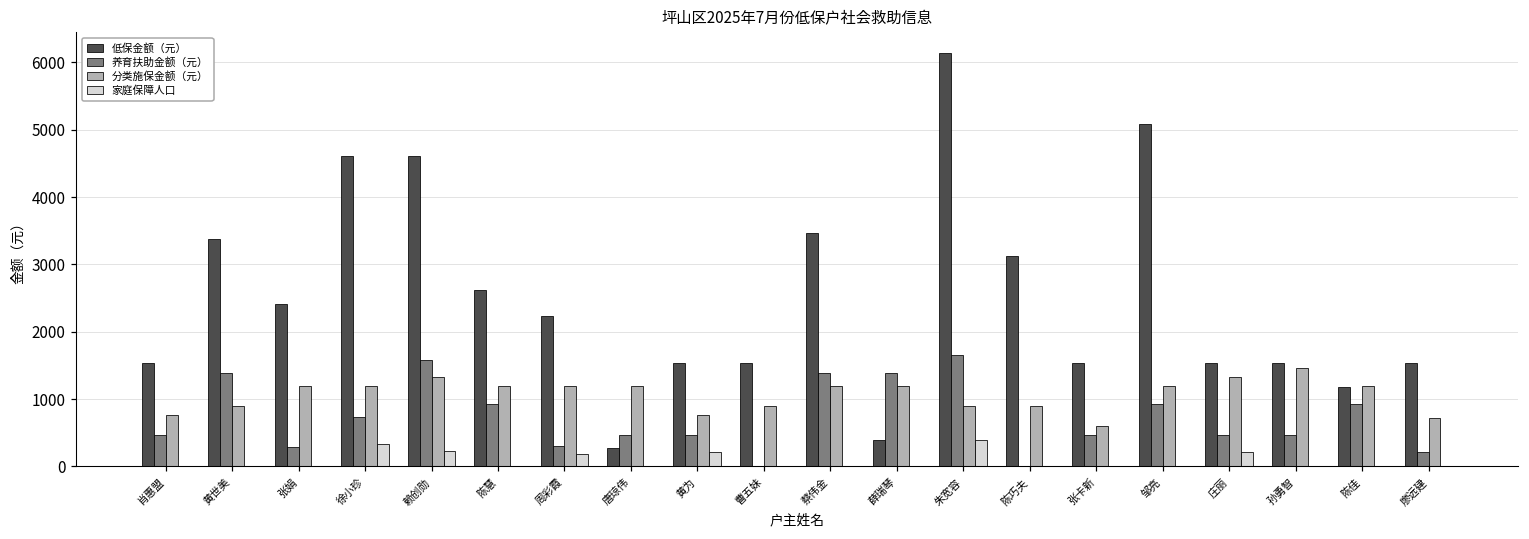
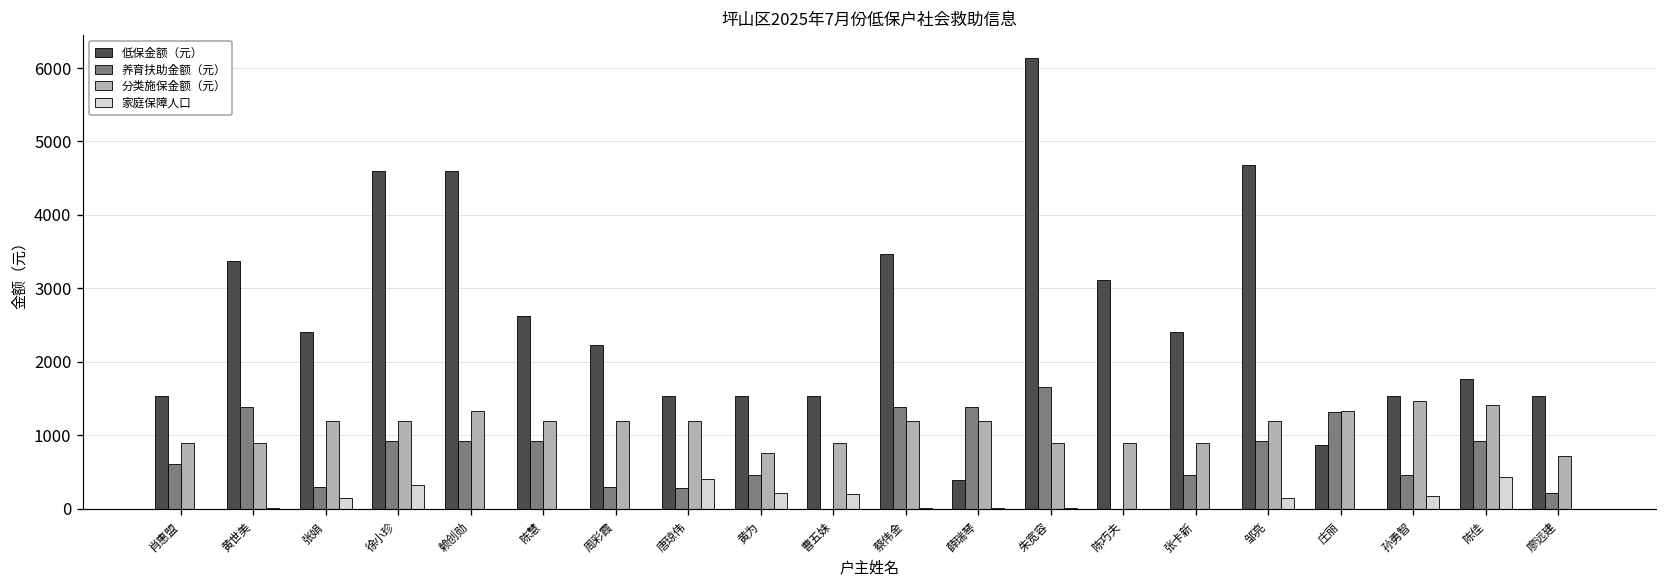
  {
    "低保金额（元）": {
      "肖惠盟": 1500,
      "黄世美": 3400,
      "张娟": 2400,
      "徐小珍": 4600,
      "赖创勋": 4600,
      "陈慧": 2600,
      "周彩霞": 2200,
-     "唐琼伟": 300,
+     "唐琼伟": 1500,
      "黄为": 1500,
      "曹五妹": 1500,
      "蔡伟金": 3500,
      "薛瑞琴": 400,
      "朱宽容": 6100,
      "陈巧夫": 3100,
-     "张卡新": 1500,
-     "邹亮": 5100,
-     "庄丽": 1500,
+     "张卡新": 2400,
+     "邹亮": 4700,
+     "庄丽": 900,
      "孙勇智": 1500,
-     "陈佳": 1200,
+     "陈佳": 1800,
      "廖远建": 1500
    },
    "养育扶助金额（元）": {
-     "肖惠盟": 500,
+     "肖惠盟": 600,
      "黄世美": 1400,
      "张娟": 300,
-     "徐小珍": 700,
-     "赖创勋": 1600,
+     "徐小珍": 900,
+     "赖创勋": 900,
      "陈慧": 900,
      "周彩霞": 300,
-     "唐琼伟": 500,
+     "唐琼伟": 300,
      "黄为": 500,
      "曹五妹": 0,
      "蔡伟金": 1400,
      "薛瑞琴": 1400,
      "朱宽容": 1700,
      "陈巧夫": 0,
      "张卡新": 500,
      "邹亮": 900,
-     "庄丽": 500,
+     "庄丽": 1300,
      "孙勇智": 500,
      "陈佳": 900,
      "廖远建": 200
    },
    "分类施保金额（元）": {
-     "肖惠盟": 800,
+     "肖惠盟": 900,
      "黄世美": 900,
      "张娟": 1200,
      "徐小珍": 1200,
      "赖创勋": 1300,
      "陈慧": 1200,
      "周彩霞": 1200,
      "唐琼伟": 1200,
      "黄为": 800,
      "曹五妹": 900,
      "蔡伟金": 1200,
      "薛瑞琴": 1200,
      "朱宽容": 900,
      "陈巧夫": 900,
-     "张卡新": 600,
+     "张卡新": 900,
      "邹亮": 1200,
      "庄丽": 1300,
      "孙勇智": 1500,
-     "陈佳": 1200,
+     "陈佳": 1400,
      "廖远建": 700
    },
    "家庭保障人口": {
-     "张娟": 0,
+     "张娟": 100,
      "徐小珍": 300,
-     "赖创勋": 200,
-     "周彩霞": 200,
-     "唐琼伟": 0,
+     "赖创勋": 0,
+     "周彩霞": 0,
+     "唐琼伟": 400,
      "黄为": 200,
-     "曹五妹": 0,
-     "朱宽容": 400,
-     "邹亮": 0,
-     "庄丽": 200,
-     "孙勇智": 0,
-     "陈佳": 0
+     "曹五妹": 200,
+     "朱宽容": 0,
+     "邹亮": 100,
+     "庄丽": 0,
+     "孙勇智": 200,
+     "陈佳": 400
    }
  }
